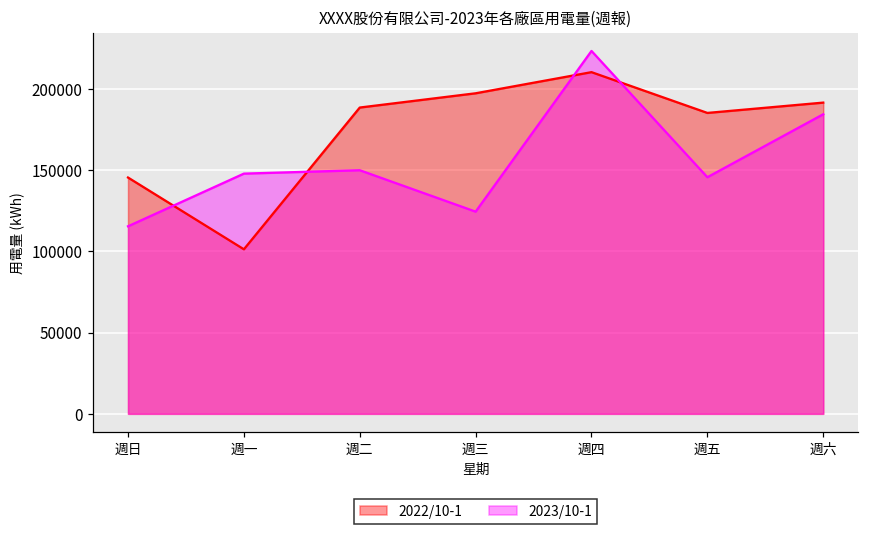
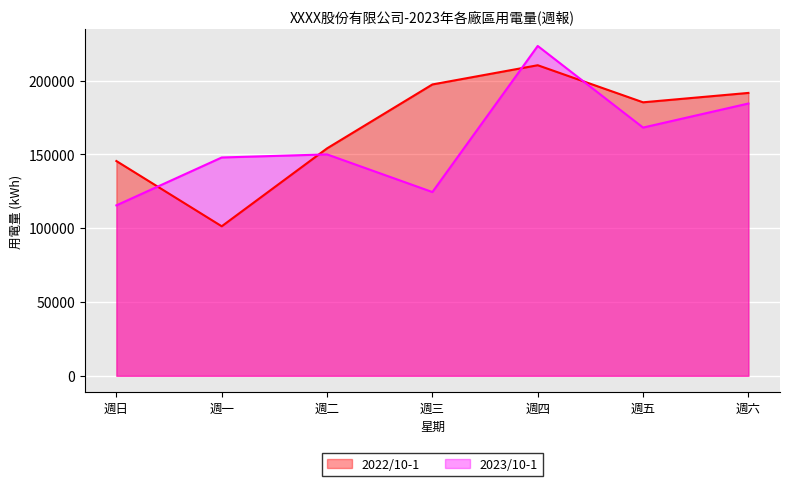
  {
    "2022/10-1": {
      "週日": 146000,
      "週一": 101000,
-     "週二": 189000,
+     "週二": 154000,
      "週三": 197000,
      "週四": 210000,
      "週五": 185000,
      "週六": 192000
    },
    "2023/10-1": {
      "週日": 116000,
      "週一": 148000,
      "週二": 150000,
      "週三": 125000,
      "週四": 224000,
-     "週五": 146000,
+     "週五": 168000,
      "週六": 185000
    }
  }
